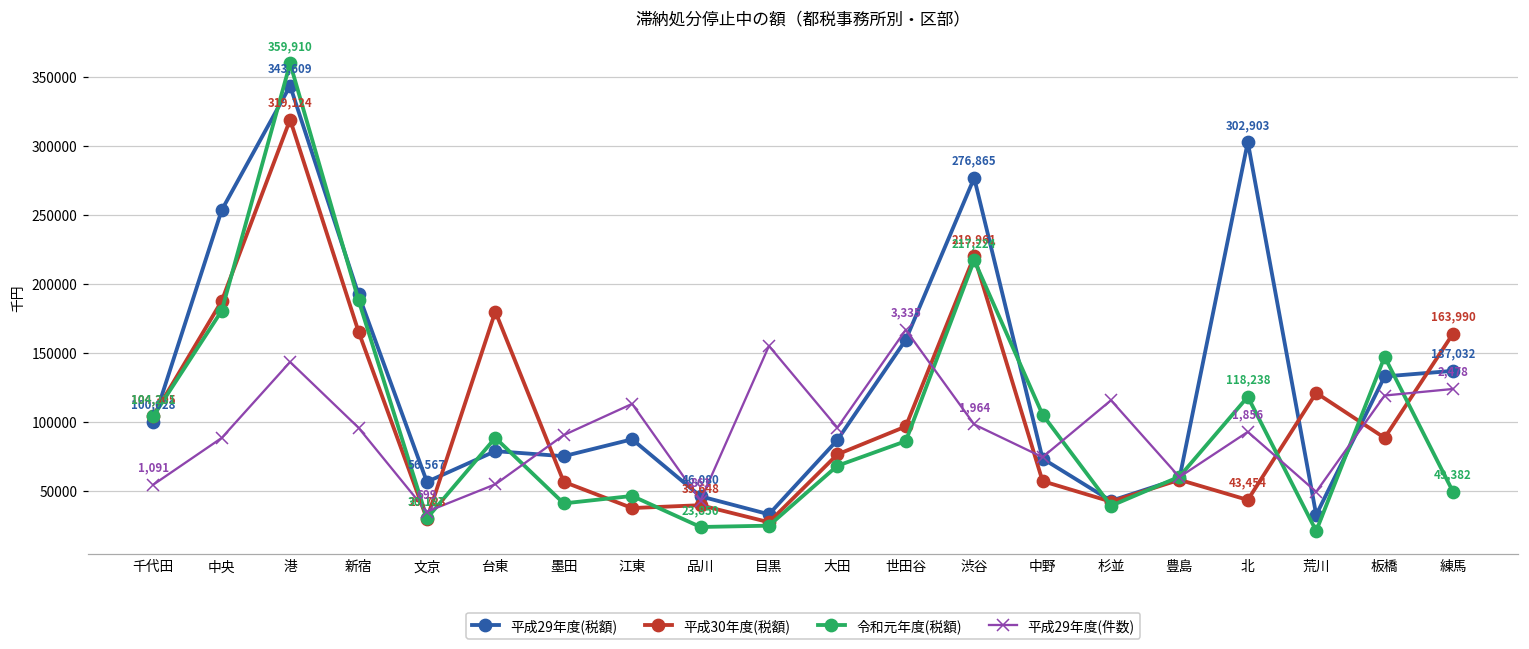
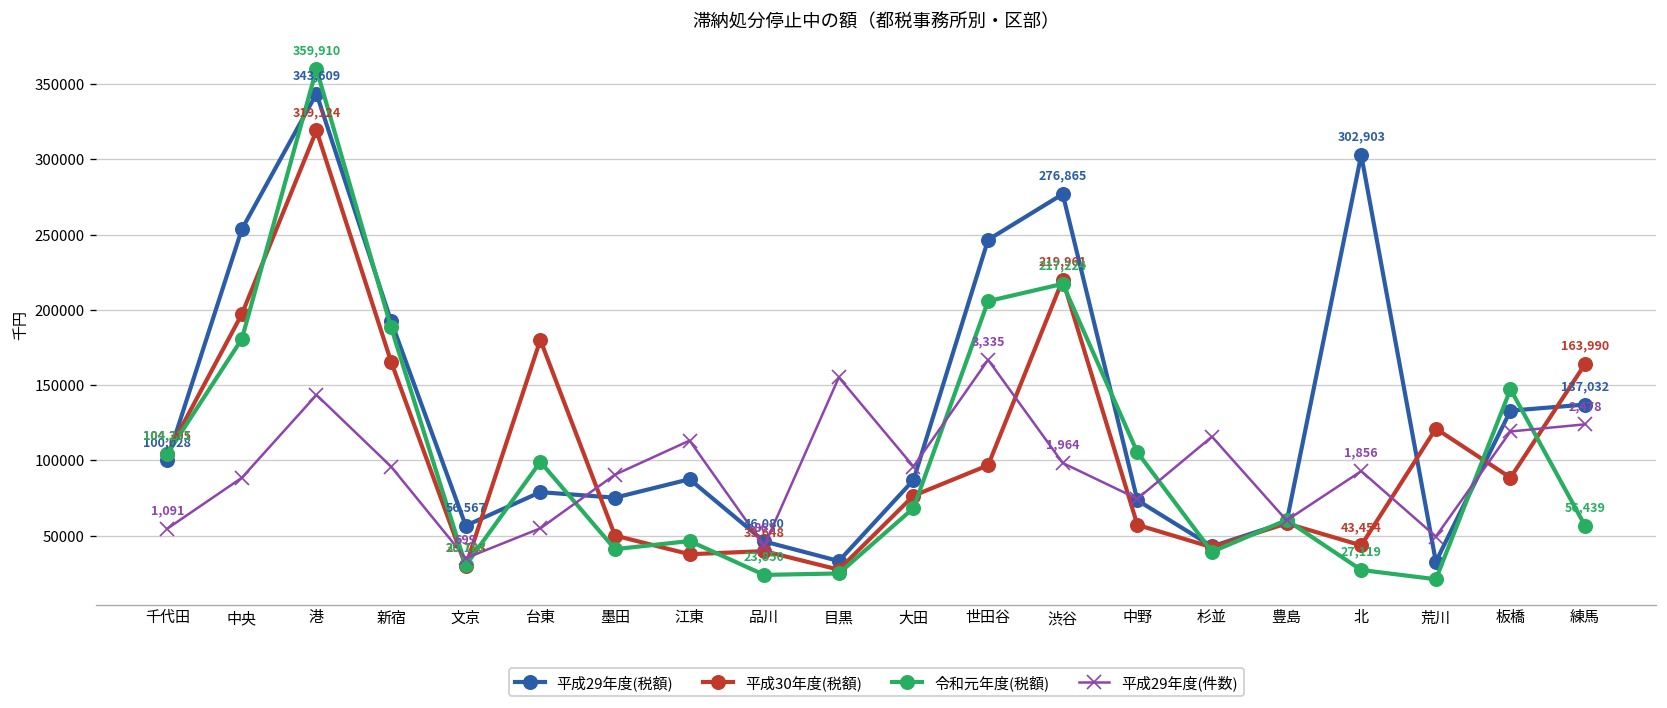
  {
    "平成29年度(税額)": {
      "中央": "253000",
      "新宿": "192000",
      "台東": "79000",
      "墨田": "75000",
      "江東": "87000",
      "目黒": "33000",
      "大田": "87000",
-     "世田谷": "160000",
+     "世田谷": "247000",
      "荒川": "33000",
      "板橋": "133000"
    },
    "平成30年度(税額)": {
-     "中央": "188000",
+     "中央": "197000",
      "新宿": "166000",
      "台東": "180000",
-     "墨田": "57000",
+     "墨田": "50000",
      "江東": "38000",
      "目黒": "27000",
      "大田": "76000",
      "世田谷": "97000",
      "中野": "57000",
      "荒川": "121000",
      "板橋": "88000"
    },
    "令和元年度(税額)": {
      "港": "359,910",
-     "台東": "88000",
-     "世田谷": "86000",
-     "北": "118,238",
-     "練馬": "49,382"
+     "台東": "99000",
+     "世田谷": "206000",
+     "北": "27,119",
+     "練馬": "56,439"
    },
    "平成29年度(件数)": {
      "中央": "88000",
      "港": "143000",
      "新宿": "96000",
      "台東": "55000",
      "墨田": "90000",
      "江東": "113000",
      "品川": "43000",
      "目黒": "155000",
      "大田": "96000",
      "杉並": "116000",
      "荒川": "49000",
      "板橋": "119000",
      "練馬": "124000"
    }
  }
